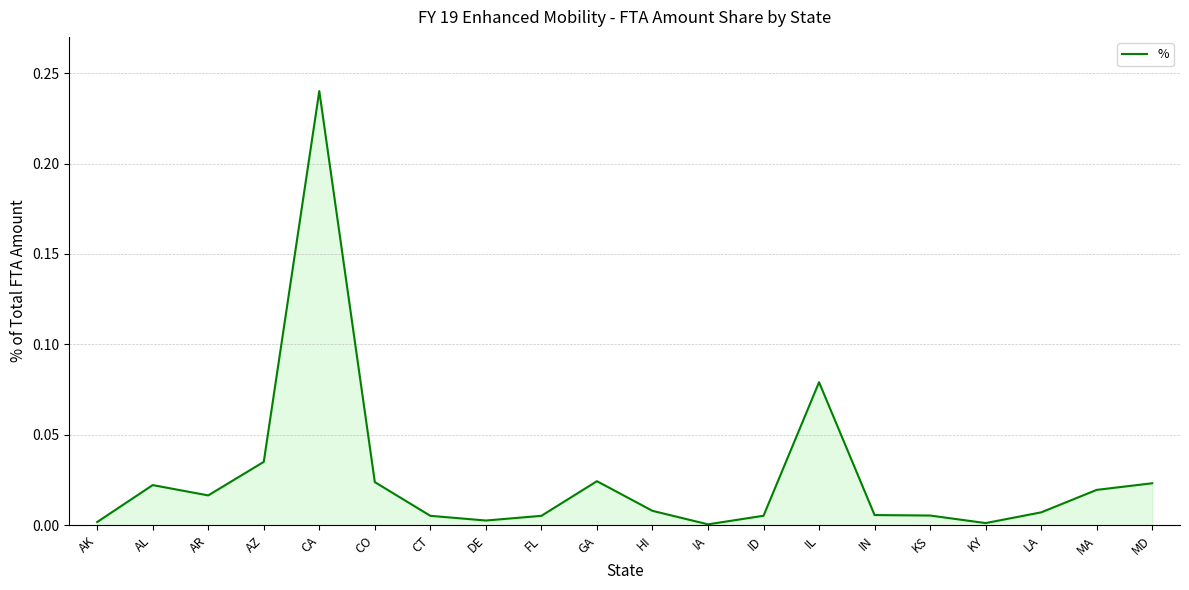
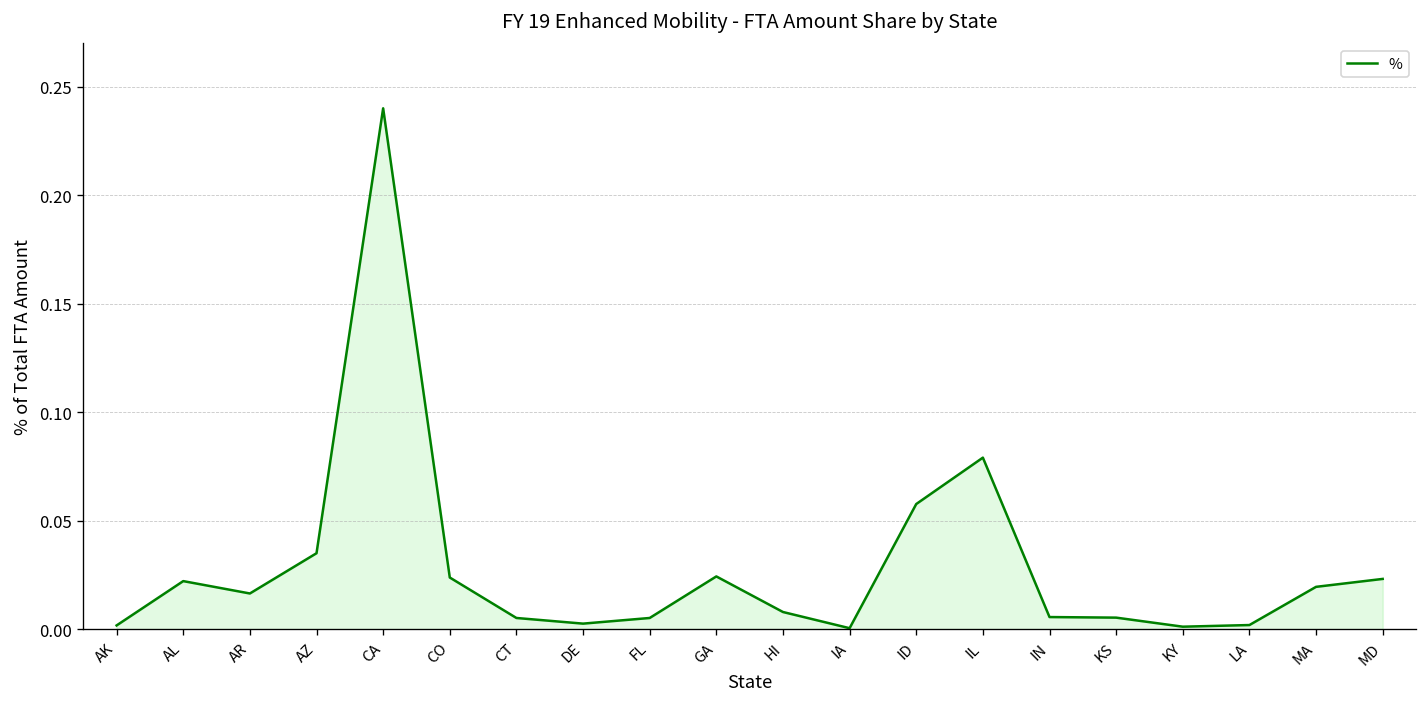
  {
    "AK": 0.002,
    "AL": 0.022,
    "AR": 0.017,
    "AZ": 0.035,
    "CA": 0.240,
    "CO": 0.024,
    "CT": 0.005,
    "DE": 0.003,
    "FL": 0.005,
    "GA": 0.024,
    "HI": 0.008,
    "IA": 0.001,
-   "ID": 0.005,
+   "ID": 0.058,
    "IL": 0.079,
    "IN": 0.006,
    "KS": 0.005,
    "KY": 0.001,
-   "LA": 0.007,
+   "LA": 0.002,
    "MA": 0.020,
    "MD": 0.023
  }
